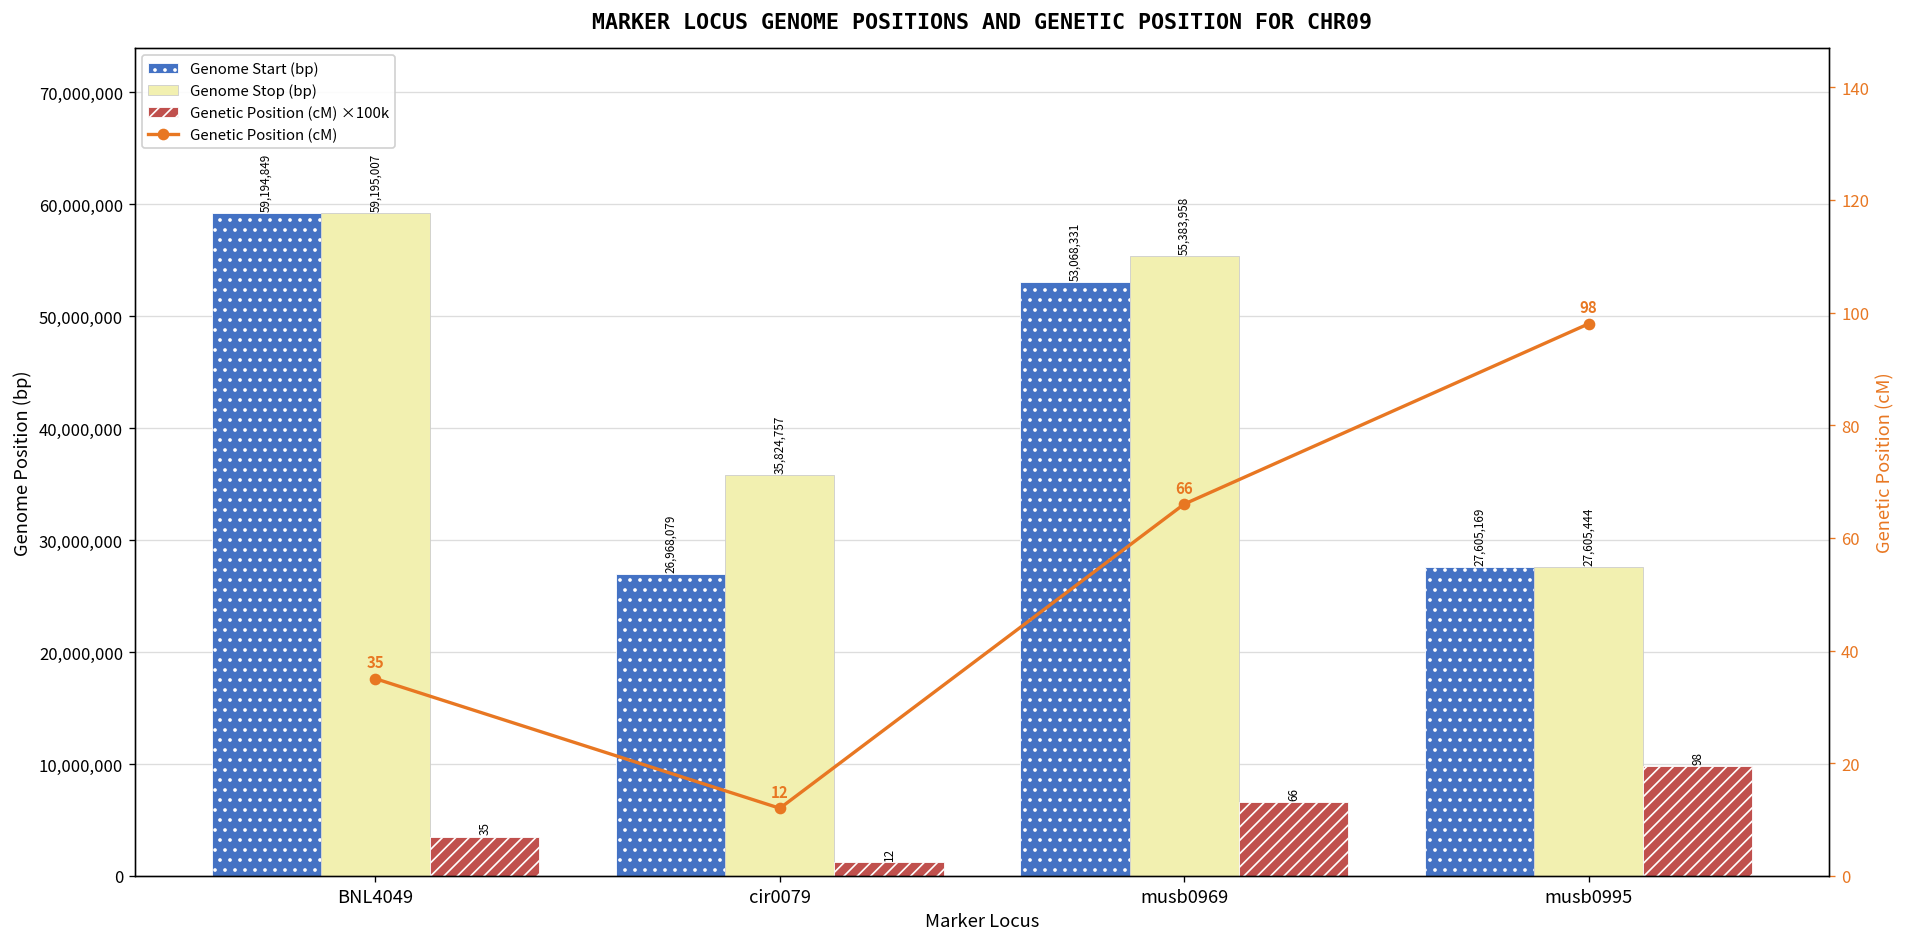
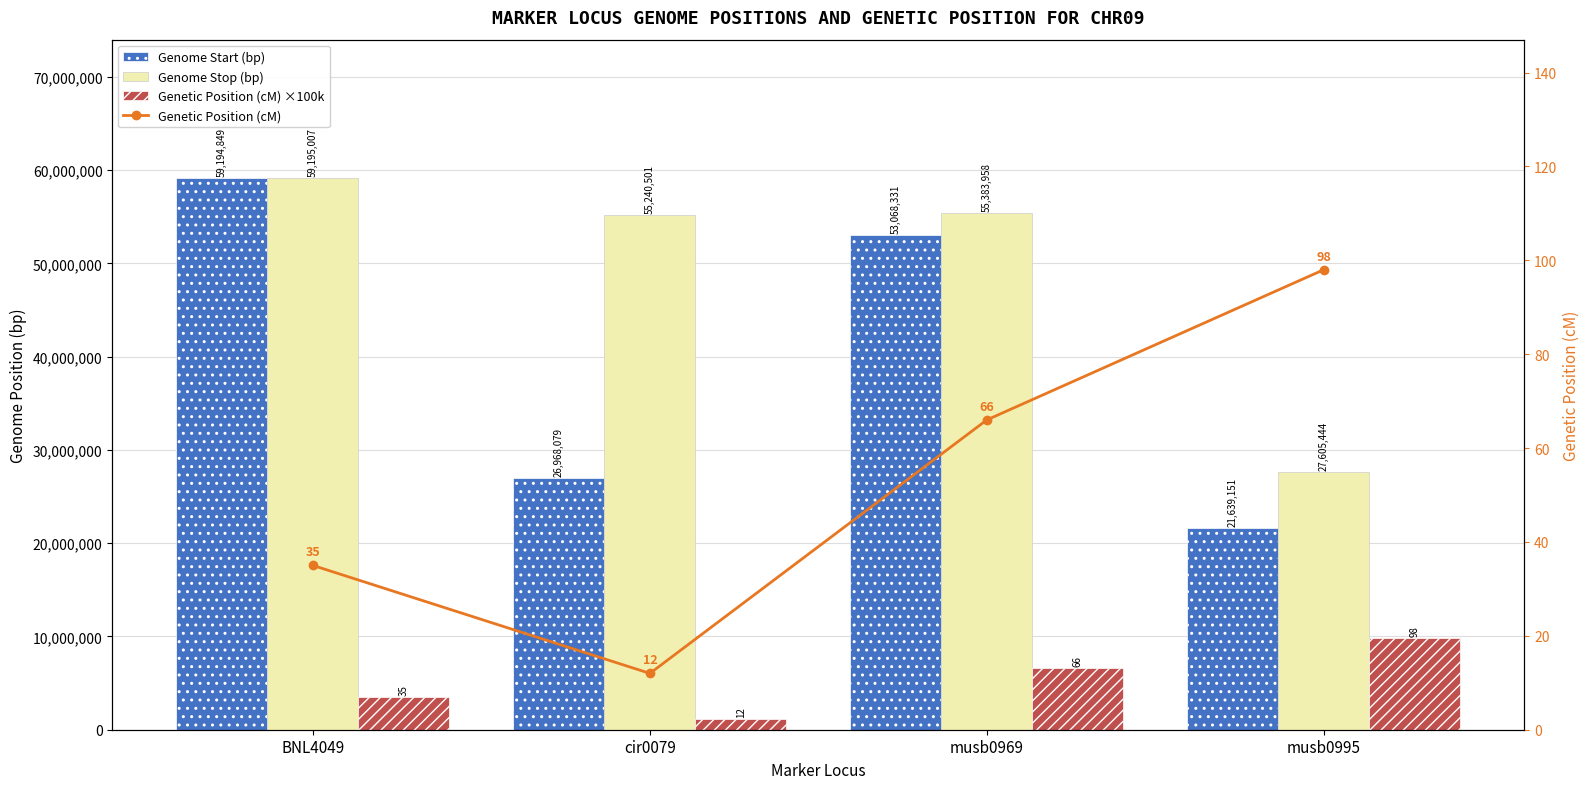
  {
    "Genome Start (bp)": {
      "cir0079": "26,968,079",
      "musb0969": "53,068,331",
-     "musb0995": "27,605,169"
+     "musb0995": "21,639,151"
    },
    "Genome Stop (bp)": {
-     "cir0079": "35,824,757",
+     "cir0079": "55,240,501",
      "musb0969": "55,383,958",
      "musb0995": "27,605,444"
    },
    "Genetic Position (cM)": {
      "BNL4049": "35",
      "cir0079": "12",
      "musb0969": "66",
      "musb0995": "98"
    }
  }
